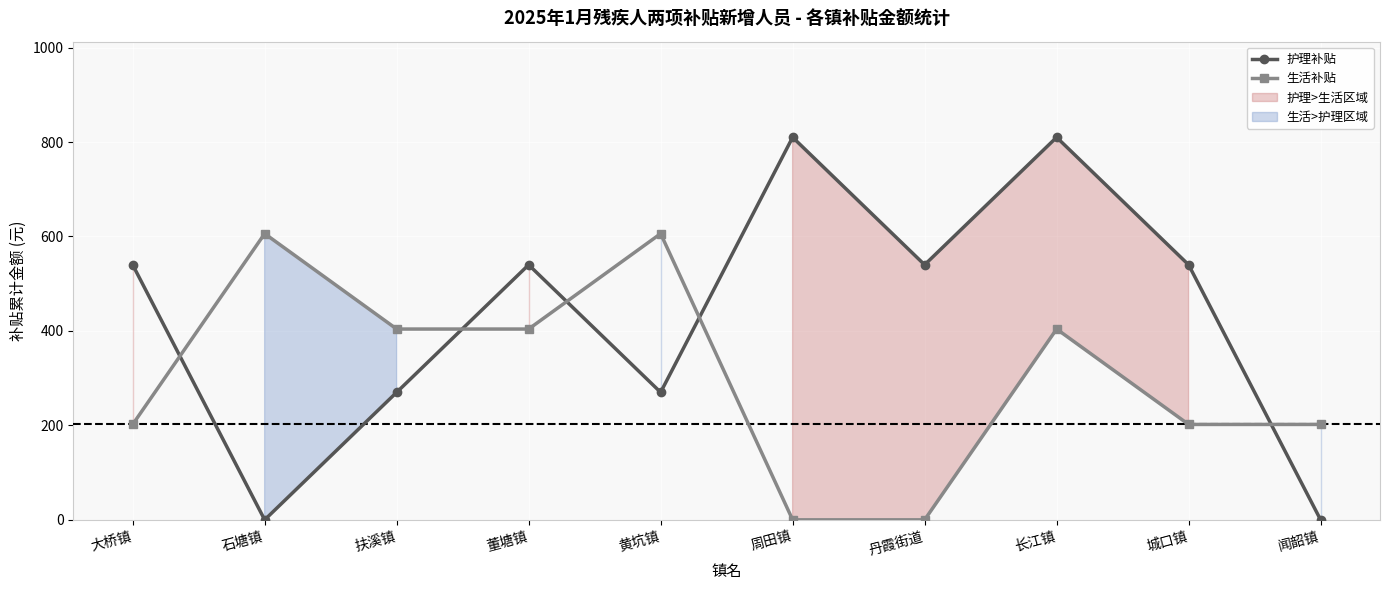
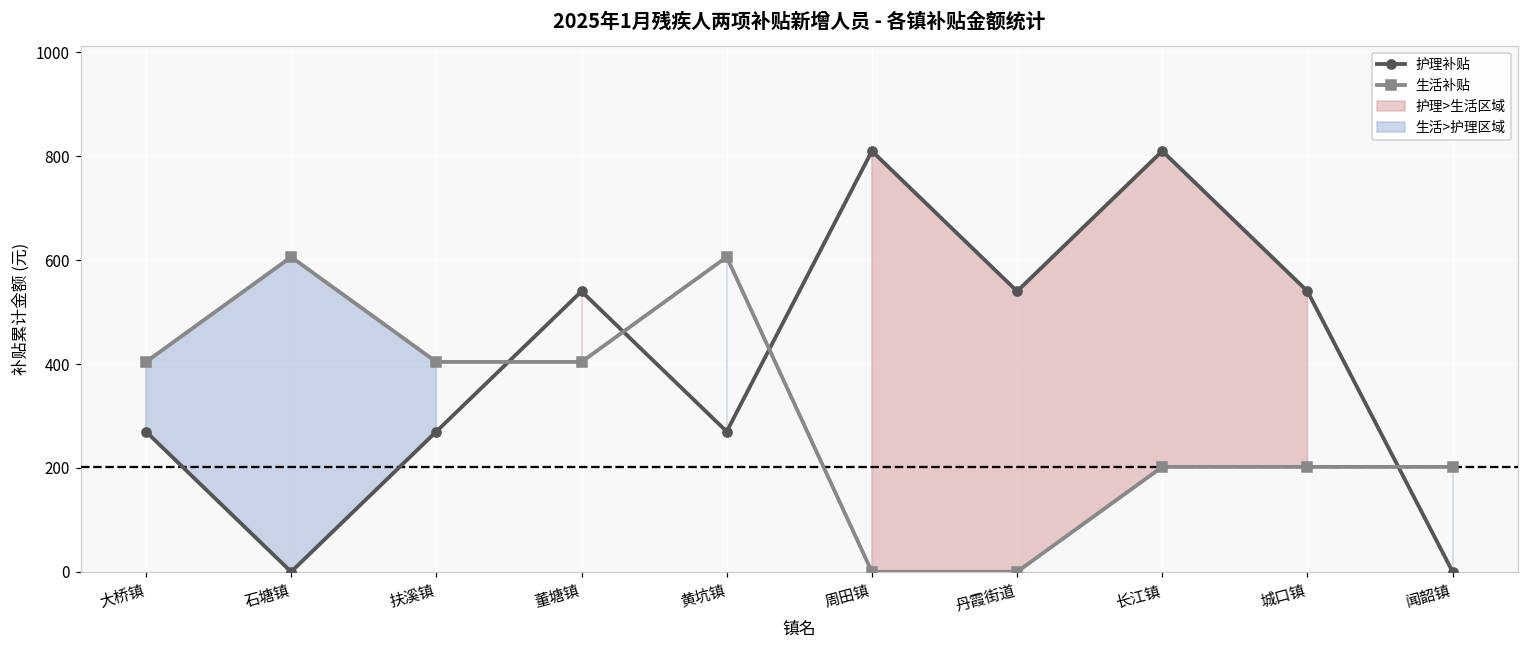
  {
    "护理补贴": {
-     "大桥镇": 540,
+     "大桥镇": 270,
      "石塘镇": 0,
      "扶溪镇": 270,
      "董塘镇": 540,
      "黄坑镇": 270,
      "周田镇": 810,
      "丹霞街道": 540,
      "长江镇": 810,
      "城口镇": 540,
      "闻韶镇": 0
    },
    "生活补贴": {
-     "大桥镇": 200,
+     "大桥镇": 400,
      "石塘镇": 610,
      "扶溪镇": 400,
      "董塘镇": 400,
      "黄坑镇": 610,
      "周田镇": 0,
      "丹霞街道": 0,
-     "长江镇": 400,
+     "长江镇": 200,
      "城口镇": 200,
      "闻韶镇": 200
    }
  }
